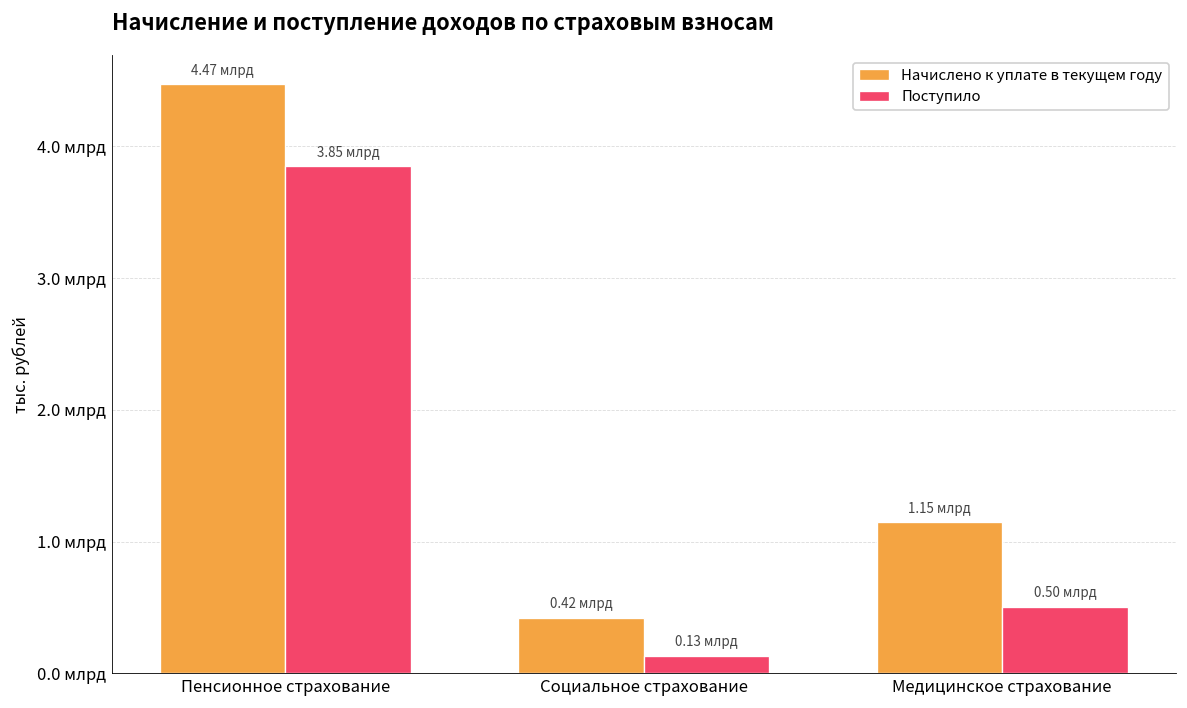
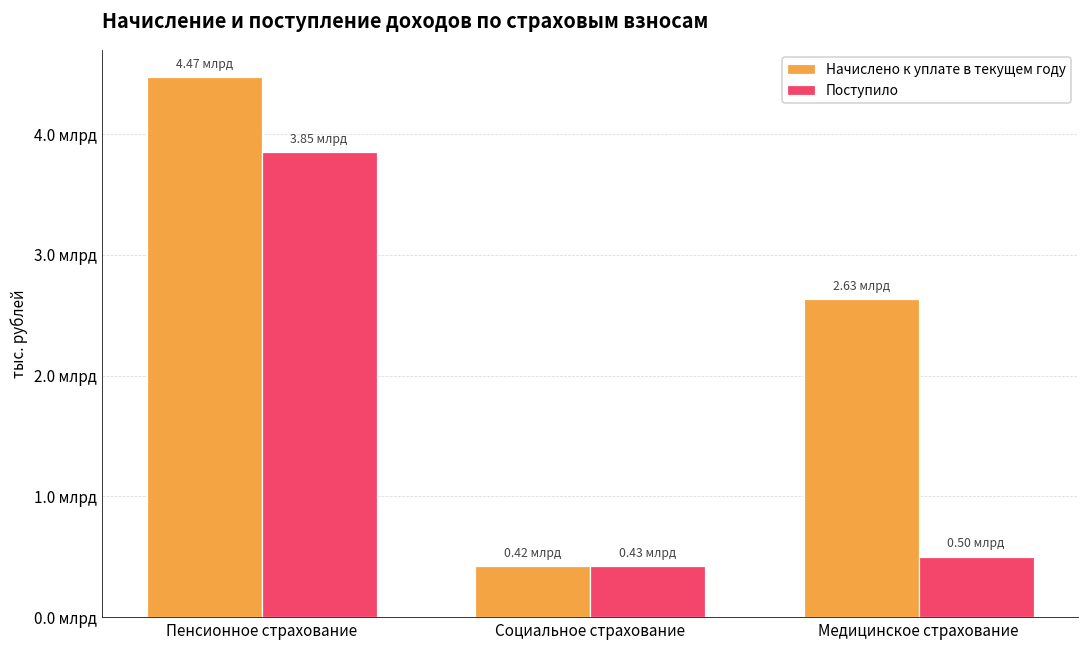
  {
    "Начислено к уплате в текущем году": {
-     "Медицинское страхование": 1.15
+     "Медицинское страхование": 2.63
    },
    "Поступило": {
-     "Социальное страхование": 0.13
+     "Социальное страхование": 0.43
    }
  }
